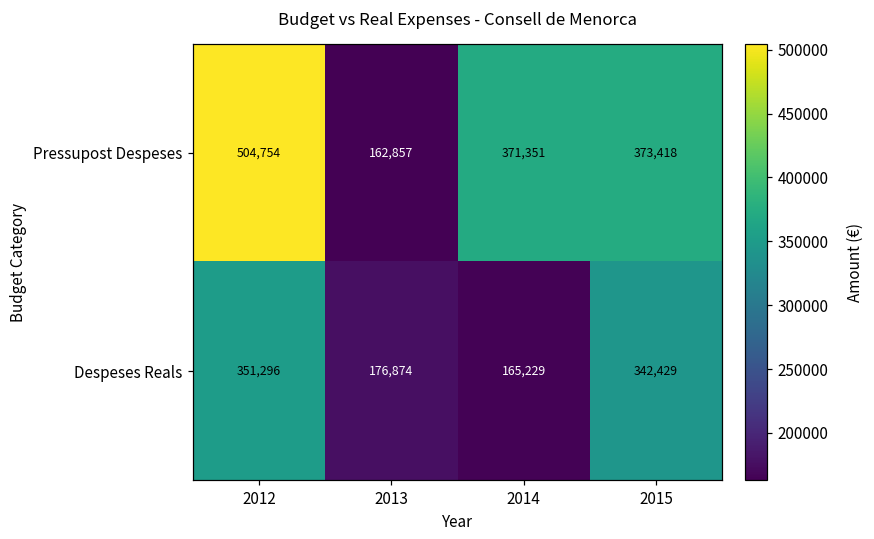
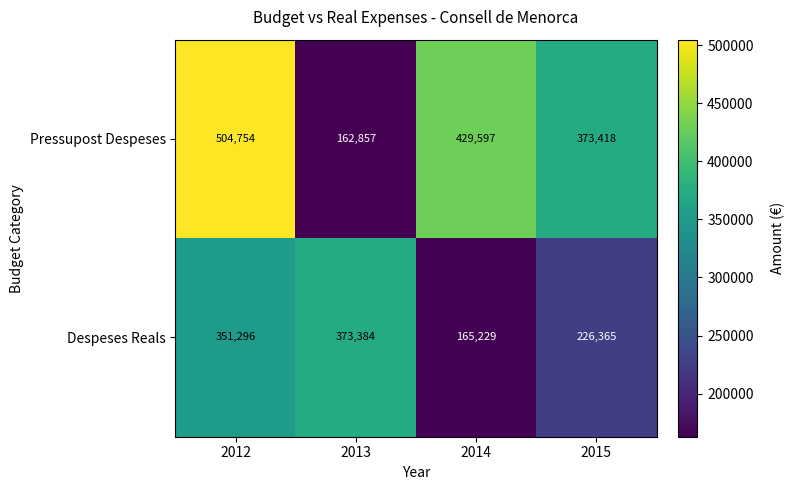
  {
    "Pressupost Despeses": {
      "2012": "504,754",
      "2013": "162,857",
-     "2014": "371,351",
+     "2014": "429,597",
      "2015": "373,418"
    },
    "Despeses Reals": {
      "2012": "351,296",
-     "2013": "176,874",
+     "2013": "373,384",
      "2014": "165,229",
-     "2015": "342,429"
+     "2015": "226,365"
    }
  }
